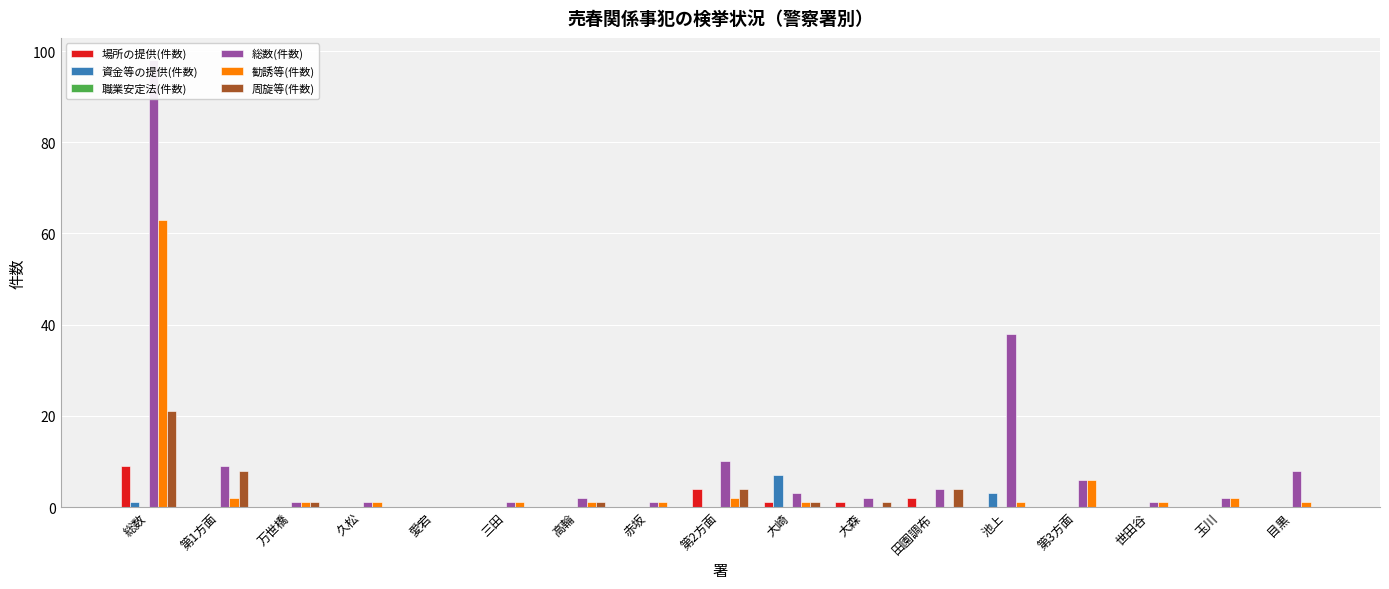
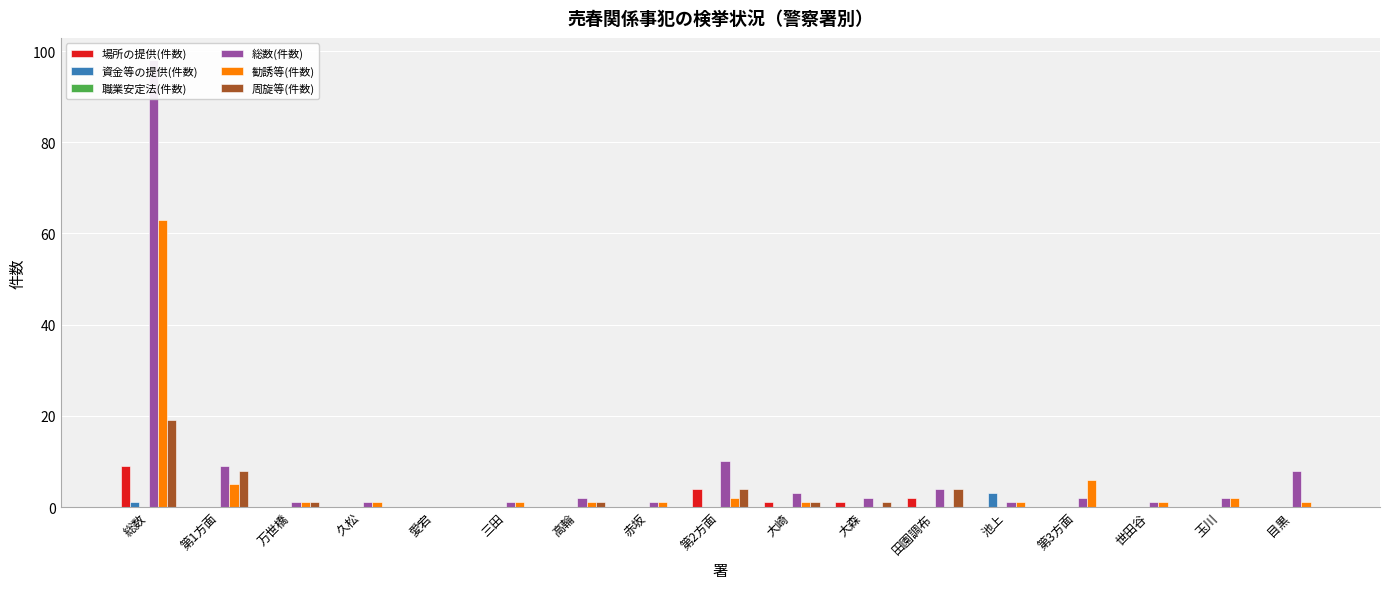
  {
    "場所の提供(件数)": {
      "総数": 9,
      "第1方面": 0,
      "万世橋": 0,
      "久松": 0,
      "愛宕": 0,
      "三田": 0,
      "高輪": 0,
      "赤坂": 0,
      "第2方面": 4,
      "大崎": 1,
      "大森": 1,
      "田園調布": 2,
      "池上": 0,
      "第3方面": 0,
      "世田谷": 0,
      "玉川": 0,
      "目黒": 0
    },
    "資金等の提供(件数)": {
      "総数": 1,
      "第1方面": 0,
      "万世橋": 0,
      "久松": 0,
      "愛宕": 0,
      "三田": 0,
      "高輪": 0,
      "赤坂": 0,
      "第2方面": 0,
-     "大崎": 7,
+     "大崎": 0,
      "大森": 0,
      "田園調布": 0,
      "池上": 3,
      "第3方面": 0,
      "世田谷": 0,
      "玉川": 0,
      "目黒": 0
    },
    "職業安定法(件数)": {
      "総数": 0,
      "第1方面": 0,
      "万世橋": 0,
      "久松": 0,
      "愛宕": 0,
      "三田": 0,
      "高輪": 0,
      "赤坂": 0,
      "第2方面": 0,
      "大崎": 0,
      "大森": 0,
      "田園調布": 0,
      "池上": 0,
      "第3方面": 0,
      "世田谷": 0,
      "玉川": 0,
      "目黒": 0
    },
    "総数(件数)": {
      "第1方面": 9,
      "万世橋": 1,
      "久松": 1,
      "愛宕": 0,
      "三田": 1,
      "高輪": 2,
      "赤坂": 1,
      "第2方面": 10,
      "大崎": 3,
      "大森": 2,
      "田園調布": 4,
-     "池上": 38,
-     "第3方面": 6,
+     "池上": 1,
+     "第3方面": 2,
      "世田谷": 1,
      "玉川": 2,
      "目黒": 8
    },
    "勧誘等(件数)": {
      "総数": 63,
-     "第1方面": 2,
+     "第1方面": 5,
      "万世橋": 1,
      "久松": 1,
      "愛宕": 0,
      "三田": 1,
      "高輪": 1,
      "赤坂": 1,
      "第2方面": 2,
      "大崎": 1,
      "大森": 0,
      "田園調布": 0,
      "池上": 1,
      "第3方面": 6,
      "世田谷": 1,
      "玉川": 2,
      "目黒": 1
    },
    "周旋等(件数)": {
-     "総数": 21,
+     "総数": 19,
      "第1方面": 8,
      "万世橋": 1,
      "久松": 0,
      "愛宕": 0,
      "三田": 0,
      "高輪": 1,
      "赤坂": 0,
      "第2方面": 4,
      "大崎": 1,
      "大森": 1,
      "田園調布": 4,
      "池上": 0,
      "第3方面": 0,
      "世田谷": 0,
      "玉川": 0,
      "目黒": 0
    }
  }
